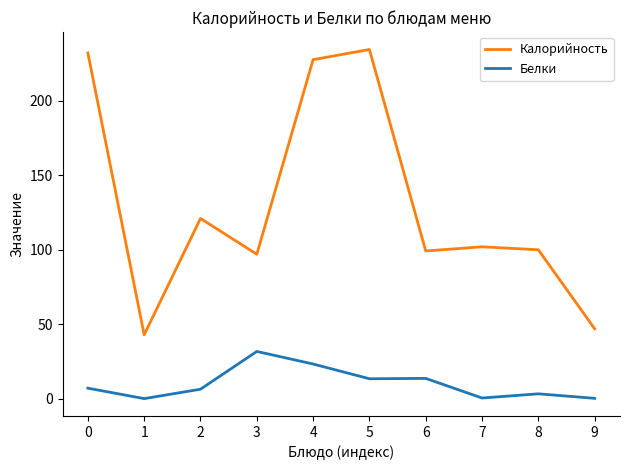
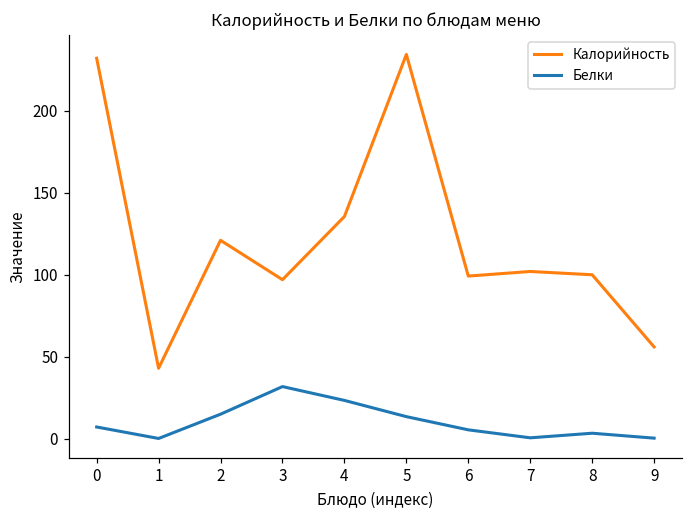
  {
    "Калорийность": {
      "0": 232,
      "1": 43,
      "2": 121,
      "3": 97,
-     "4": 228,
+     "4": 136,
      "5": 234,
      "6": 99,
      "7": 102,
      "8": 100,
-     "9": 47
+     "9": 56
    },
    "Белки": {
      "0": 7,
      "1": 0,
-     "2": 7,
+     "2": 15,
      "3": 32,
      "4": 23,
      "5": 14,
-     "6": 14,
+     "6": 5,
      "7": 1,
      "8": 3,
      "9": 0
    }
  }
